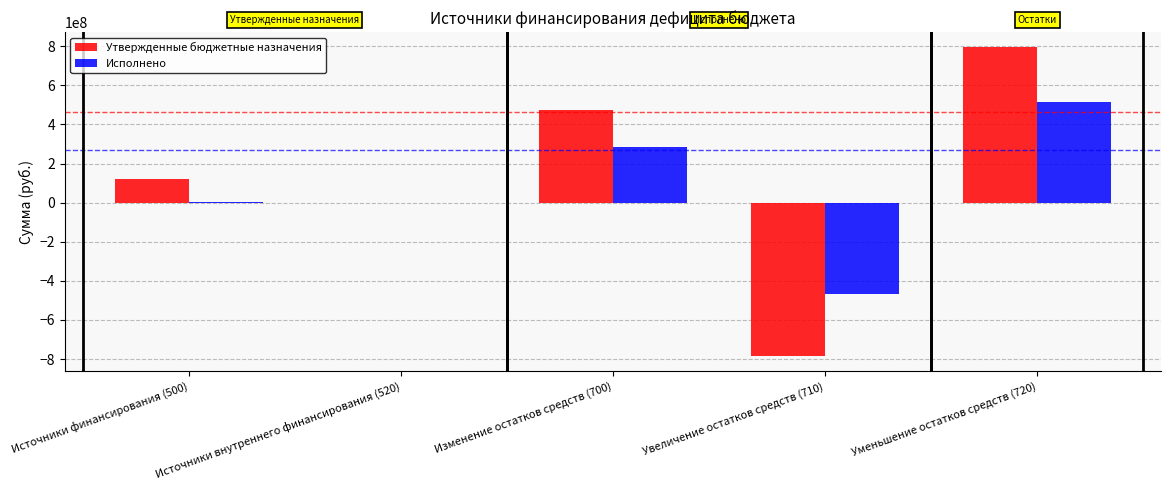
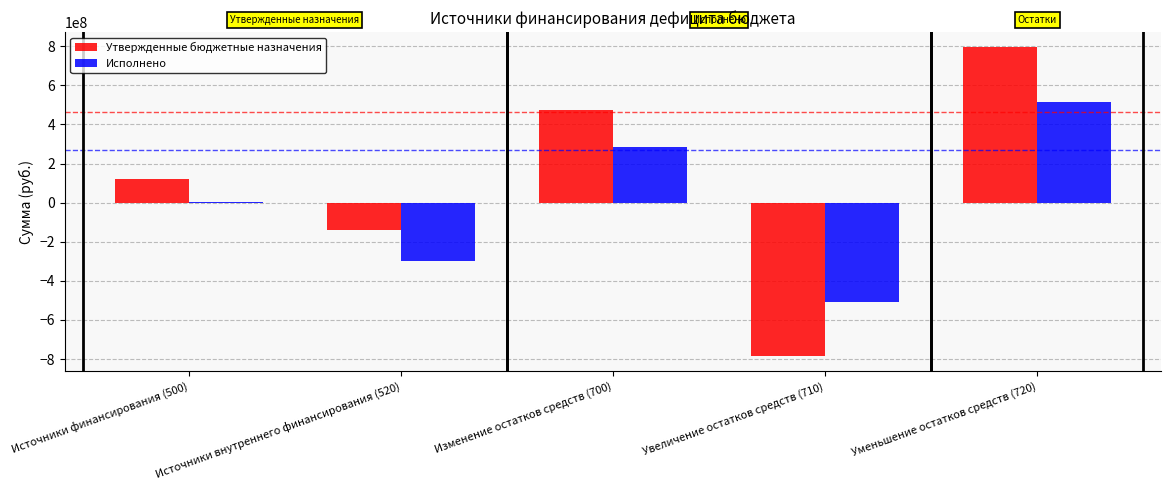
  {
    "Утвержденные бюджетные назначения": {
      "Источники финансирования (500)": 120000000,
-     "Источники внутреннего финансирования (520)": 0,
+     "Источники внутреннего финансирования (520)": -140000000,
      "Изменение остатков средств (700)": 470000000,
      "Увеличение остатков средств (710)": -780000000,
      "Уменьшение остатков средств (720)": 790000000
    },
    "Исполнено": {
-     "Источники внутреннего финансирования (520)": 0,
+     "Источники внутреннего финансирования (520)": -300000000,
      "Изменение остатков средств (700)": 280000000,
-     "Увеличение остатков средств (710)": -470000000,
+     "Увеличение остатков средств (710)": -510000000,
      "Уменьшение остатков средств (720)": 520000000
    }
  }
